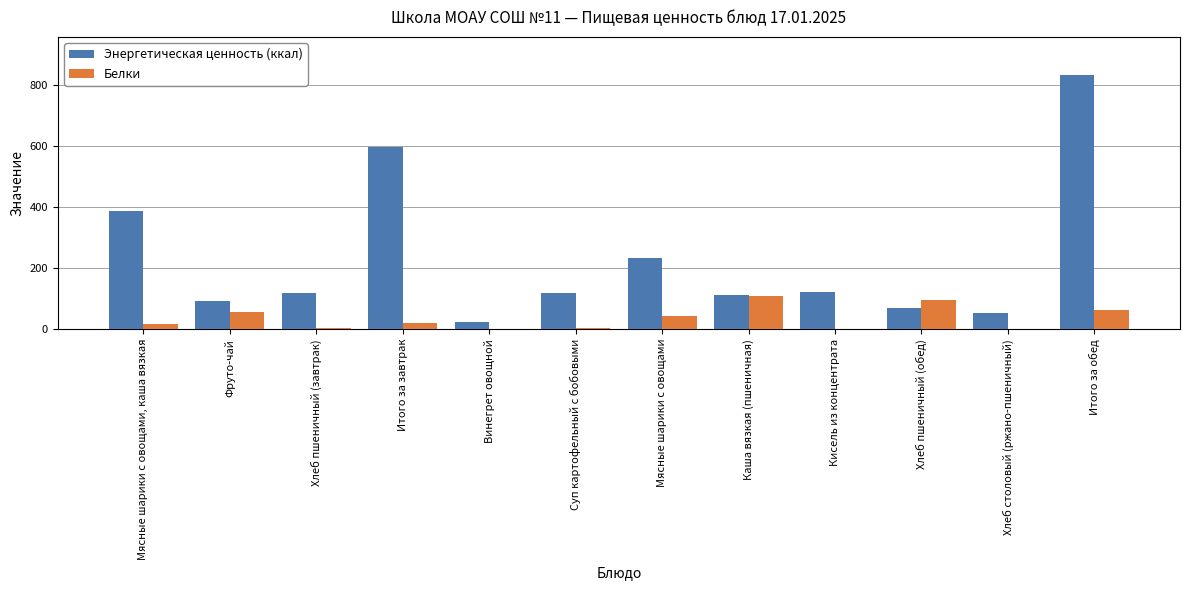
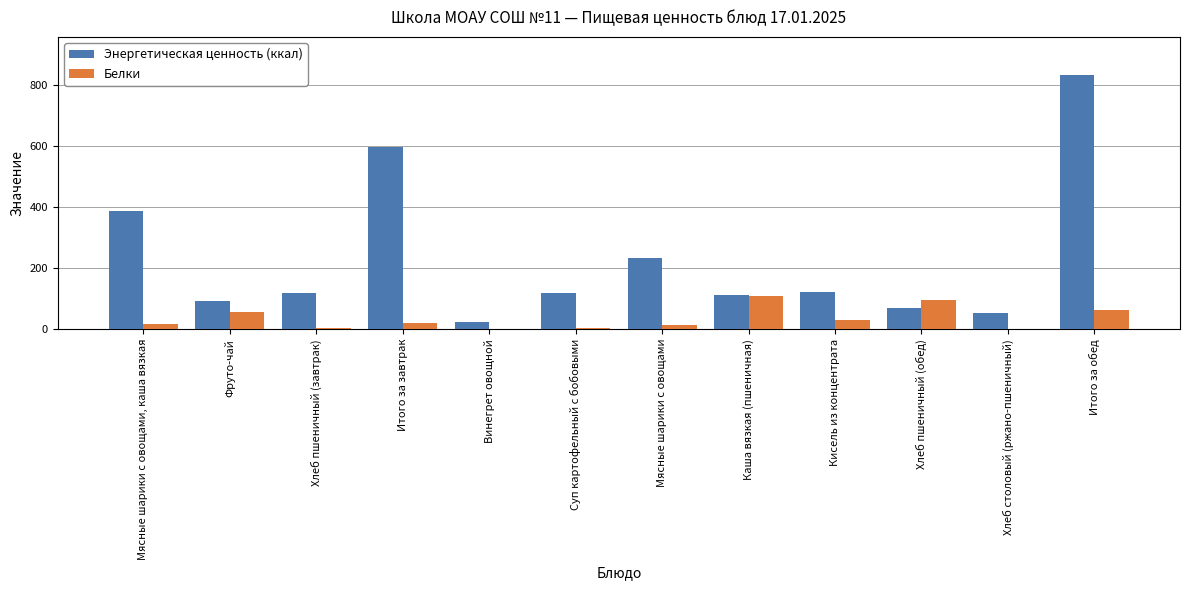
  {
    "Энергетическая ценность (ккал)": {
      "Мясные шарики с овощами, каша вязкая": 390,
      "Фруто-чай": 90,
      "Хлеб пшеничный (завтрак)": 120,
      "Итого за завтрак": 600,
      "Винегрет овощной": 20,
      "Суп картофельный с бобовыми": 120,
      "Мясные шарики с овощами": 230,
      "Каша вязкая (пшеничная)": 110,
      "Кисель из концентрата": 120,
      "Хлеб пшеничный (обед)": 70,
      "Хлеб столовый (ржано-пшеничный)": 50,
      "Итого за обед": 830
    },
    "Белки": {
      "Мясные шарики с овощами, каша вязкая": 20,
      "Фруто-чай": 60,
      "Итого за завтрак": 20,
-     "Мясные шарики с овощами": 40,
+     "Мясные шарики с овощами": 10,
      "Каша вязкая (пшеничная)": 110,
-     "Кисель из концентрата": 0,
+     "Кисель из концентрата": 30,
      "Хлеб пшеничный (обед)": 100,
      "Итого за обед": 60
    }
  }
